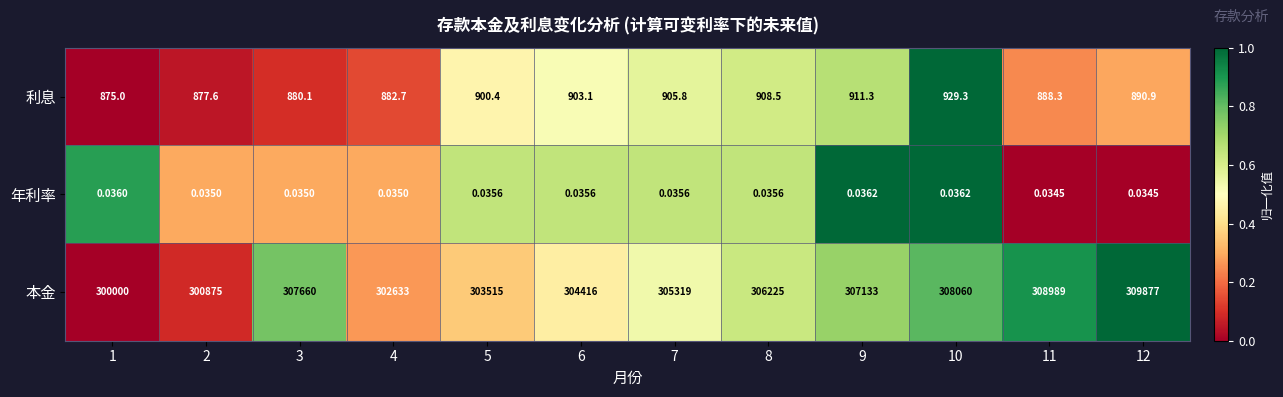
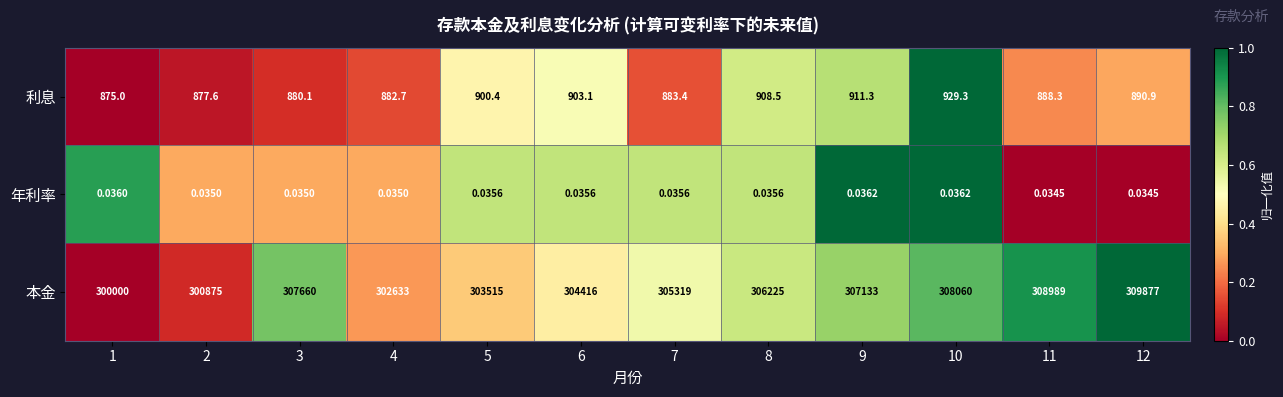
  {
    "利息": {
      "1": 875.0,
      "2": 877.6,
      "3": 880.1,
      "4": 882.7,
      "5": 900.4,
      "6": 903.1,
-     "7": 905.8,
+     "7": 883.4,
      "8": 908.5,
      "9": 911.3,
      "10": 929.3,
      "11": 888.3,
      "12": 890.9
    },
    "年利率": {
      "1": 0.0360,
      "2": 0.0350,
      "3": 0.0350,
      "4": 0.0350,
      "5": 0.0356,
      "6": 0.0356,
      "7": 0.0356,
      "8": 0.0356,
      "9": 0.0362,
      "10": 0.0362,
      "11": 0.0345,
      "12": 0.0345
    },
    "本金": {
      "1": 300000,
      "2": 300875,
      "3": 307660,
      "4": 302633,
      "5": 303515,
      "6": 304416,
      "7": 305319,
      "8": 306225,
      "9": 307133,
      "10": 308060,
      "11": 308989,
      "12": 309877
    }
  }
